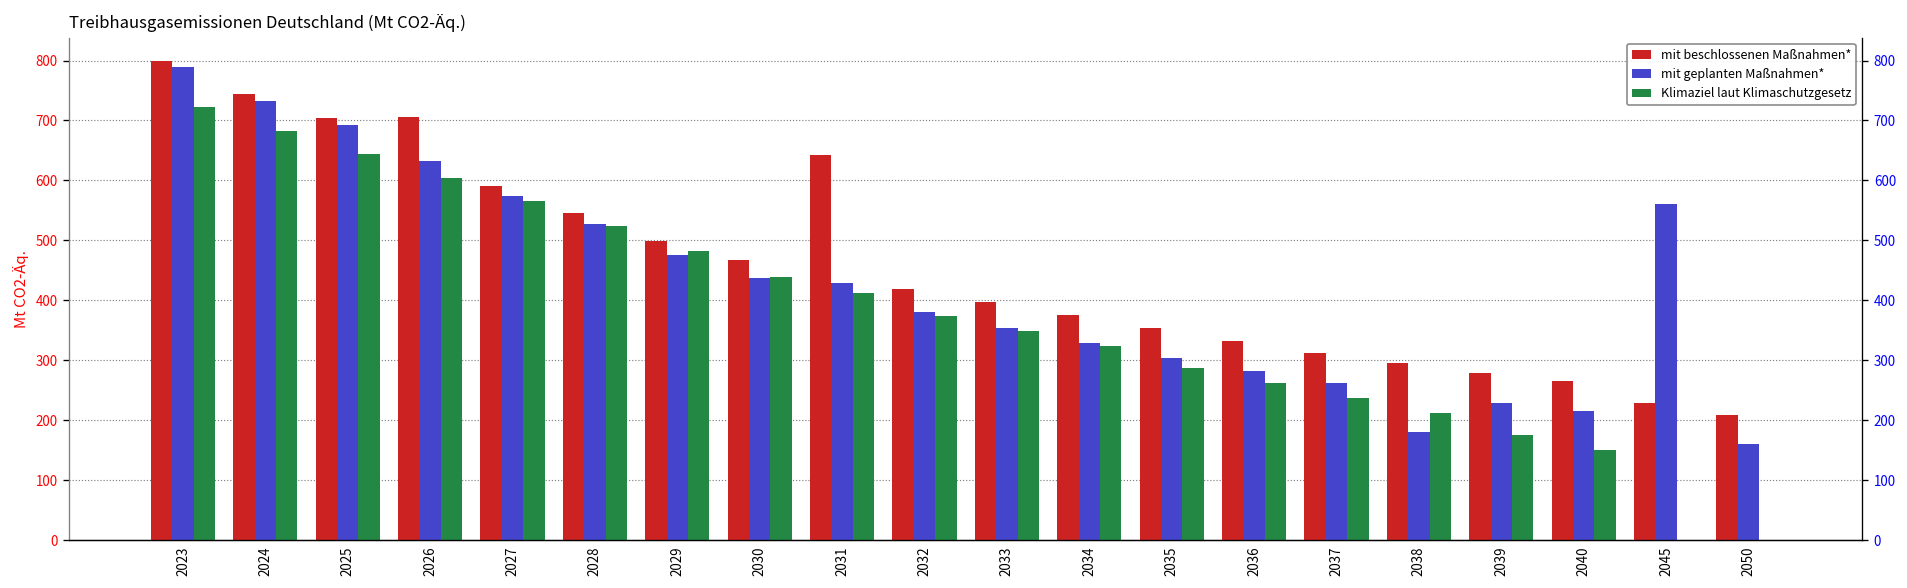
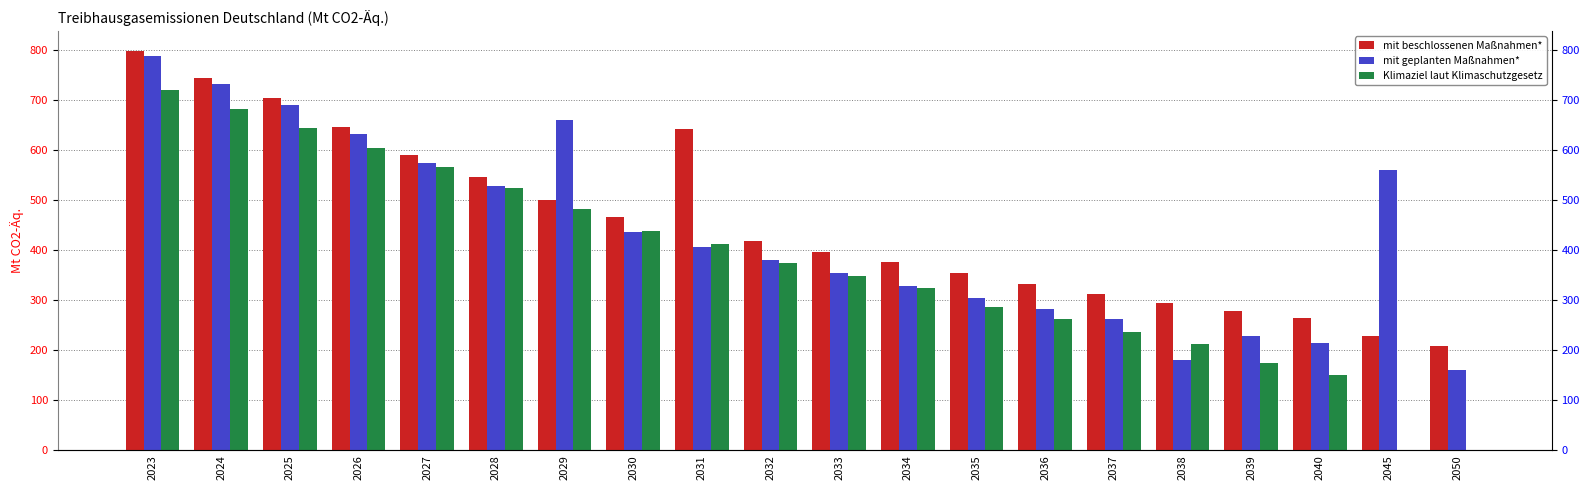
  {
    "mit beschlossenen Maßnahmen*": {
      "2023": 800,
      "2024": 740,
      "2025": 700,
-     "2026": 710,
+     "2026": 650,
      "2027": 590,
      "2028": 550,
      "2029": 500,
      "2030": 470,
      "2031": 640,
      "2032": 420,
      "2033": 400,
      "2034": 380,
      "2035": 350,
      "2036": 330,
      "2037": 310,
      "2038": 300,
      "2039": 280,
      "2040": 260,
      "2045": 230,
      "2050": 210
    },
    "mit geplanten Maßnahmen*": {
      "2023": 790,
      "2024": 730,
      "2025": 690,
      "2026": 630,
      "2027": 570,
      "2028": 530,
-     "2029": 480,
+     "2029": 660,
      "2030": 440,
-     "2031": 430,
+     "2031": 410,
      "2032": 380,
      "2033": 350,
      "2034": 330,
      "2035": 300,
      "2036": 280,
      "2037": 260,
      "2038": 180,
      "2039": 230,
      "2040": 220,
      "2045": 560,
      "2050": 160
    },
    "Klimaziel laut Klimaschutzgesetz": {
      "2023": 720,
      "2024": 680,
      "2025": 640,
      "2026": 600,
      "2027": 570,
      "2028": 520,
      "2029": 480,
      "2030": 440,
      "2031": 410,
      "2032": 370,
      "2033": 350,
      "2034": 320,
      "2035": 290,
      "2036": 260,
      "2037": 240,
      "2038": 210,
      "2039": 170,
      "2040": 150,
      "2045": 0,
      "2050": 0
    }
  }
